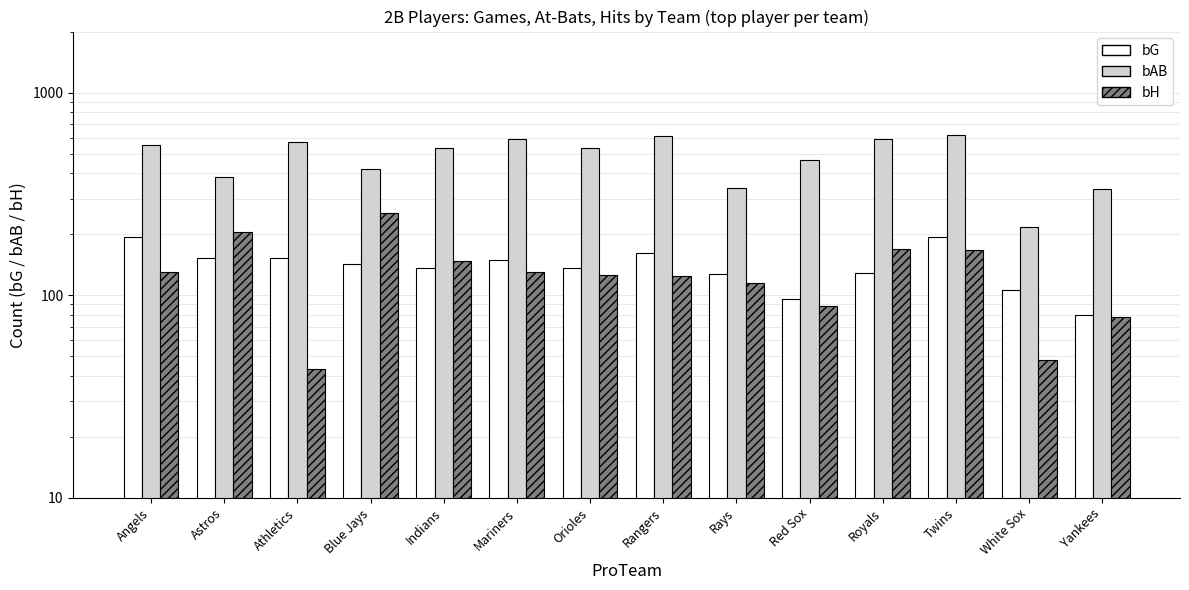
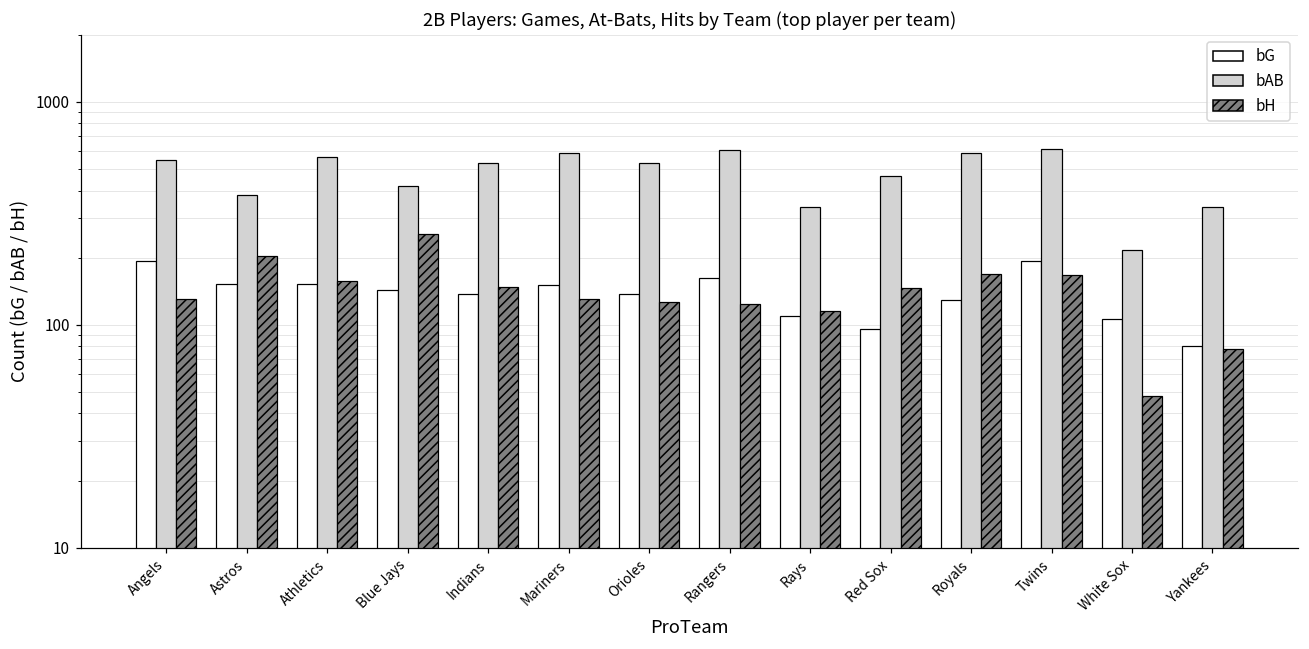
  {
    "bG": {
      "Angels": 190,
      "Astros": 150,
      "Athletics": 150,
      "Blue Jays": 140,
      "Indians": 140,
      "Mariners": 150,
      "Orioles": 140,
      "Rangers": 160,
-     "Rays": 130,
+     "Rays": 110,
      "Red Sox": 100,
      "Royals": 130,
      "Twins": 190,
      "White Sox": 110,
      "Yankees": 80
    },
    "bAB": {
      "Angels": 550,
      "Astros": 380,
      "Athletics": 570,
      "Blue Jays": 420,
      "Indians": 530,
      "Mariners": 590,
      "Orioles": 530,
      "Rangers": 610,
      "Rays": 340,
      "Red Sox": 470,
      "Royals": 590,
      "Twins": 620,
      "White Sox": 220,
      "Yankees": 340
    },
    "bH": {
      "Angels": 130,
      "Astros": 200,
-     "Athletics": 43,
+     "Athletics": 160,
      "Blue Jays": 260,
      "Indians": 150,
      "Mariners": 130,
      "Orioles": 130,
      "Rangers": 120,
      "Rays": 120,
-     "Red Sox": 88,
+     "Red Sox": 150,
      "Royals": 170,
      "Twins": 170,
      "White Sox": 48,
      "Yankees": 78
    }
  }
